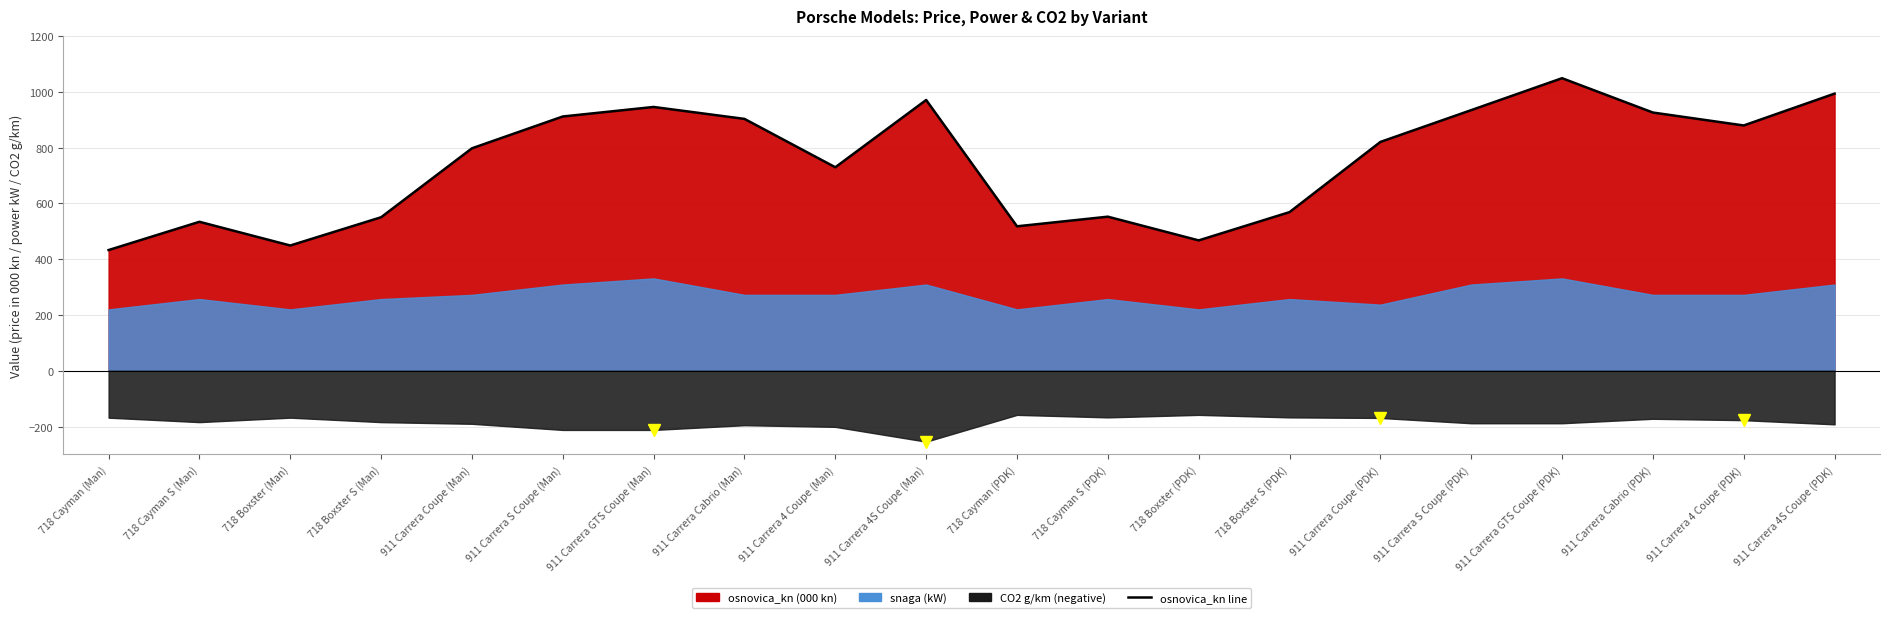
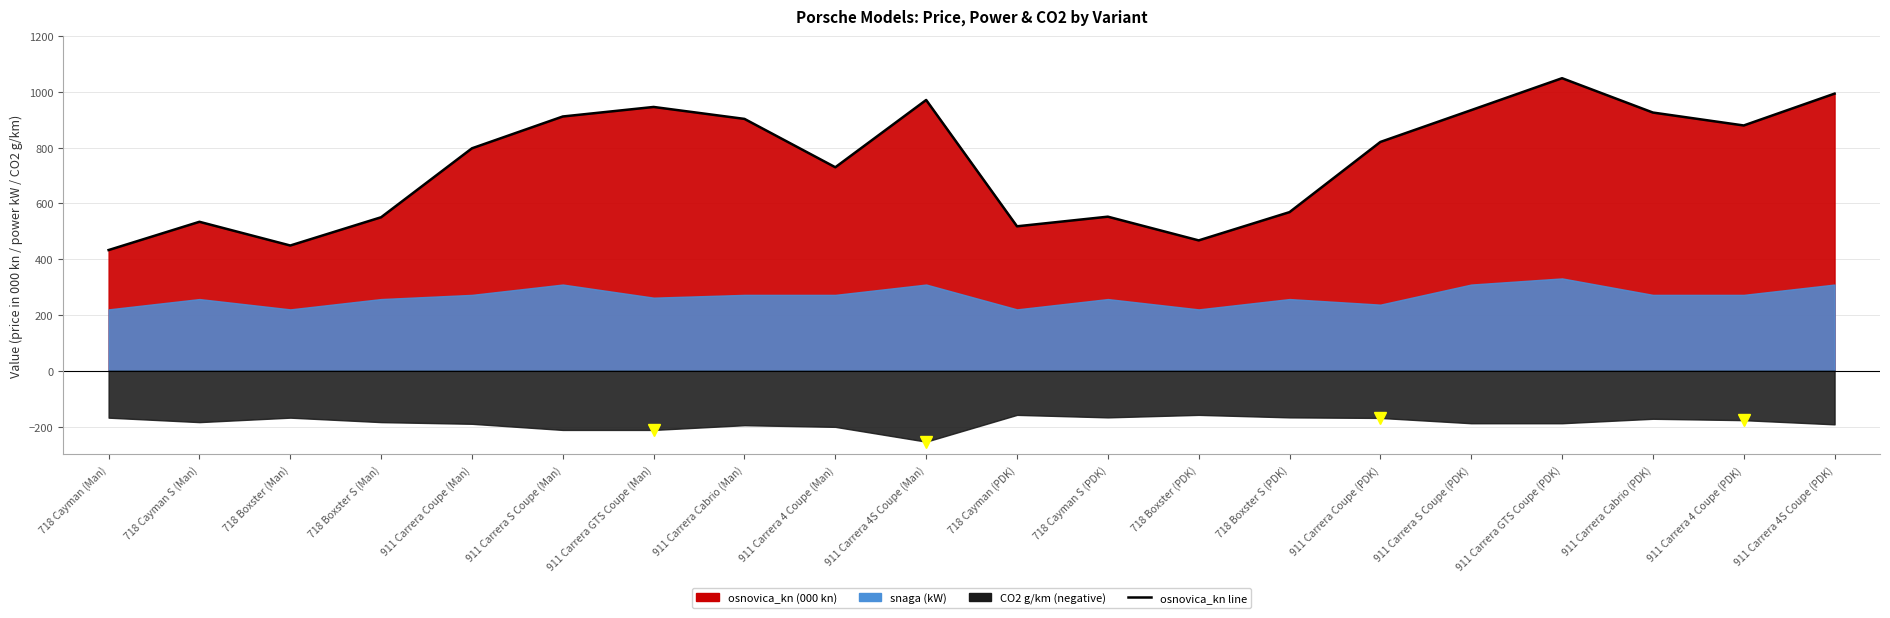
  {
    "osnovica_kn (000 kn)": {
      "718 Cayman (Man)": 430,
      "718 Cayman S (Man)": 530,
      "718 Boxster (Man)": 450,
      "718 Boxster S (Man)": 550,
      "911 Carrera Coupe (Man)": 800,
      "911 Carrera S Coupe (Man)": 910,
      "911 Carrera GTS Coupe (Man)": 950,
      "911 Carrera Cabrio (Man)": 900,
      "911 Carrera 4 Coupe (Man)": 730,
      "911 Carrera 4S Coupe (Man)": 970,
      "718 Cayman (PDK)": 520,
      "718 Cayman S (PDK)": 550,
      "718 Boxster (PDK)": 470,
      "718 Boxster S (PDK)": 570,
      "911 Carrera Coupe (PDK)": 820,
      "911 Carrera S Coupe (PDK)": 930,
      "911 Carrera GTS Coupe (PDK)": 1050,
      "911 Carrera Cabrio (PDK)": 930,
      "911 Carrera 4 Coupe (PDK)": 880,
      "911 Carrera 4S Coupe (PDK)": 990
    },
    "snaga (kW)": {
      "718 Cayman (Man)": 220,
      "718 Cayman S (Man)": 260,
      "718 Boxster (Man)": 220,
      "718 Boxster S (Man)": 260,
      "911 Carrera Coupe (Man)": 270,
      "911 Carrera S Coupe (Man)": 310,
-     "911 Carrera GTS Coupe (Man)": 330,
+     "911 Carrera GTS Coupe (Man)": 260,
      "911 Carrera Cabrio (Man)": 270,
      "911 Carrera 4 Coupe (Man)": 270,
      "911 Carrera 4S Coupe (Man)": 310,
      "718 Cayman (PDK)": 220,
      "718 Cayman S (PDK)": 260,
      "718 Boxster (PDK)": 220,
      "718 Boxster S (PDK)": 260,
      "911 Carrera Coupe (PDK)": 240,
      "911 Carrera S Coupe (PDK)": 310,
      "911 Carrera GTS Coupe (PDK)": 330,
      "911 Carrera Cabrio (PDK)": 270,
      "911 Carrera 4 Coupe (PDK)": 270,
      "911 Carrera 4S Coupe (PDK)": 310
    }
  }
